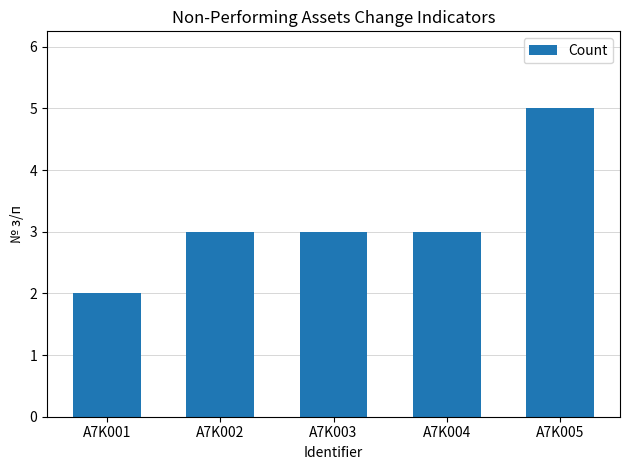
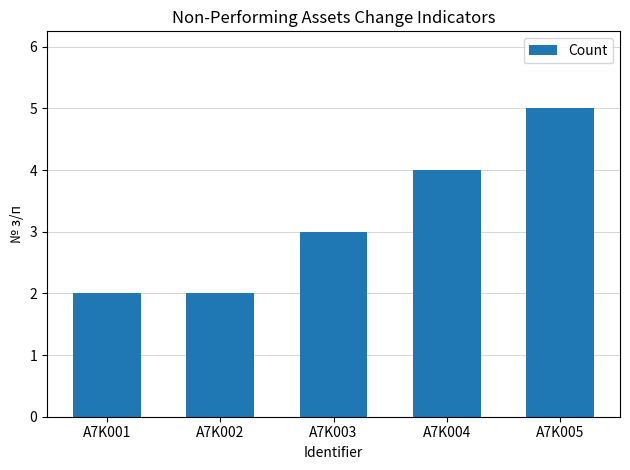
  {
    "A7K001": 2,
-   "A7K002": 3,
+   "A7K002": 2,
    "A7K003": 3,
-   "A7K004": 3,
+   "A7K004": 4,
    "A7K005": 5
  }
